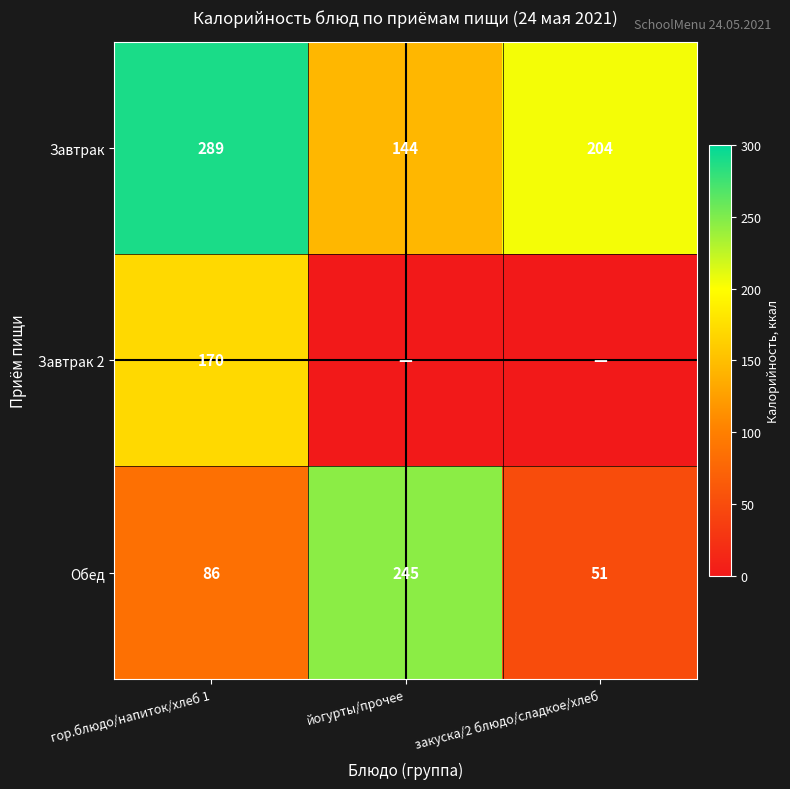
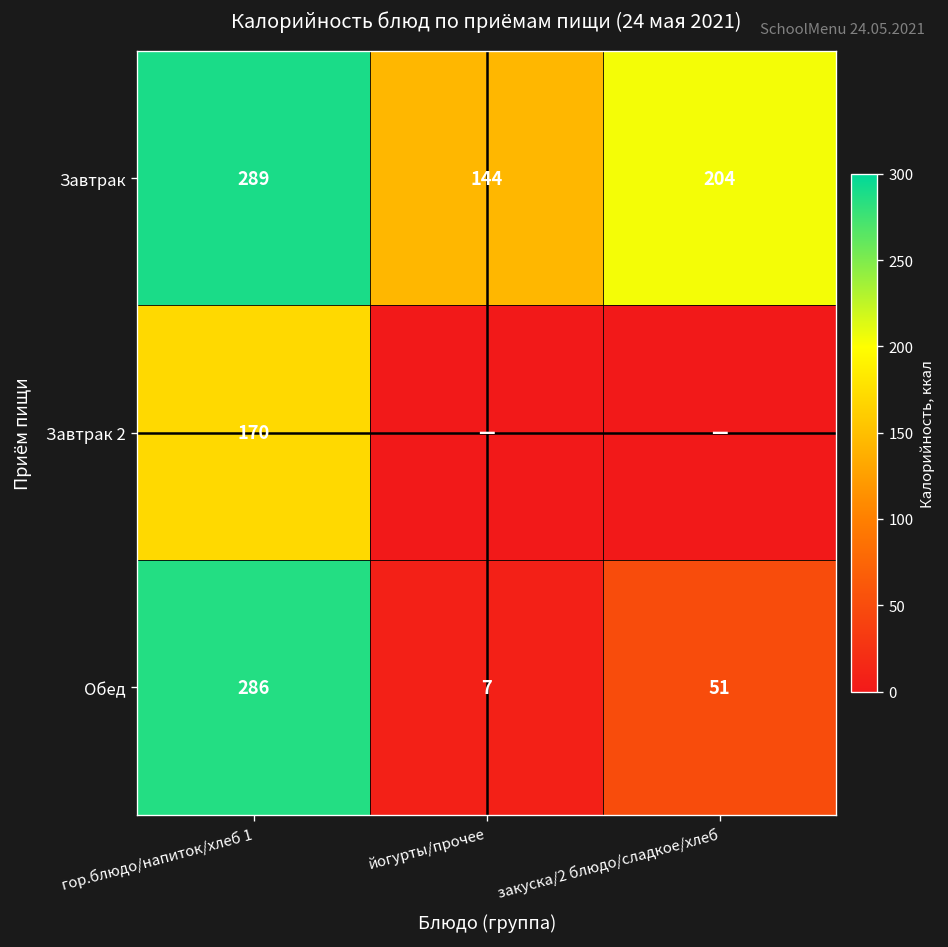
  {
    "Завтрак": {
      "гор.блюдо/напиток/хлеб 1": 289,
      "йогурты/прочее": 144,
      "закуска/2 блюдо/сладкое/хлеб": 204
    },
    "Завтрак 2": {
      "гор.блюдо/напиток/хлеб 1": 170
    },
    "Обед": {
-     "гор.блюдо/напиток/хлеб 1": 86,
-     "йогурты/прочее": 245,
+     "гор.блюдо/напиток/хлеб 1": 286,
+     "йогурты/прочее": 7,
      "закуска/2 блюдо/сладкое/хлеб": 51
    }
  }
